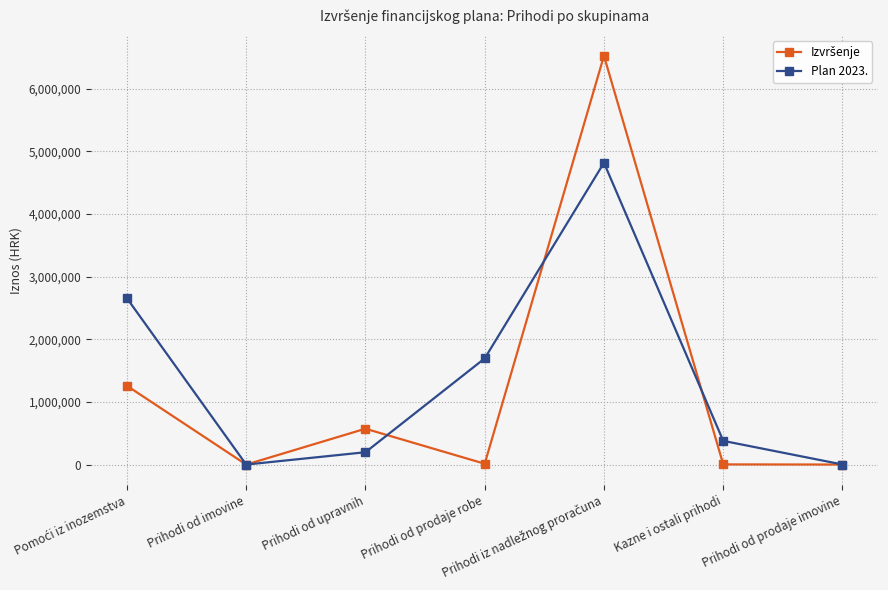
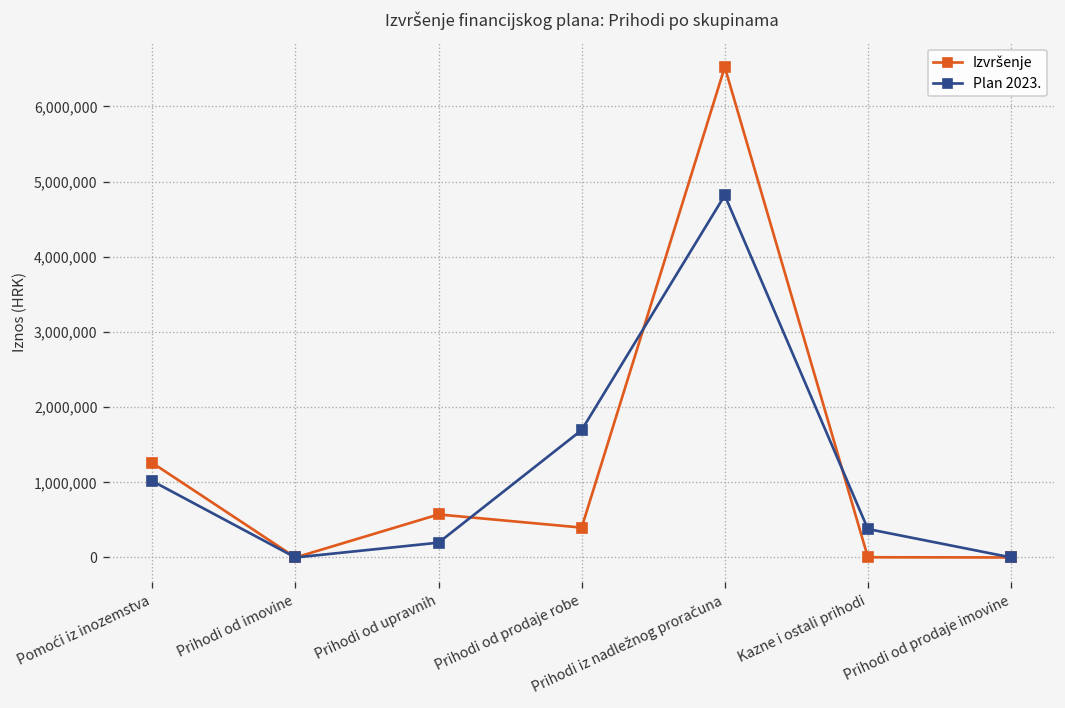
  {
    "Izvršenje": {
      "Pomoći iz inozemstva": "1,300,000",
      "Prihodi od upravnih": "600,000",
-     "Prihodi od prodaje robe": "0",
+     "Prihodi od prodaje robe": "400,000",
      "Prihodi iz nadležnog proračuna": "6,500,000",
      "Kazne i ostali prihodi": "0"
    },
    "Plan 2023.": {
-     "Pomoći iz inozemstva": "2,700,000",
+     "Pomoći iz inozemstva": "1,000,000",
      "Prihodi od upravnih": "200,000",
      "Prihodi od prodaje robe": "1,700,000",
      "Prihodi iz nadležnog proračuna": "4,800,000",
      "Kazne i ostali prihodi": "400,000"
    }
  }
